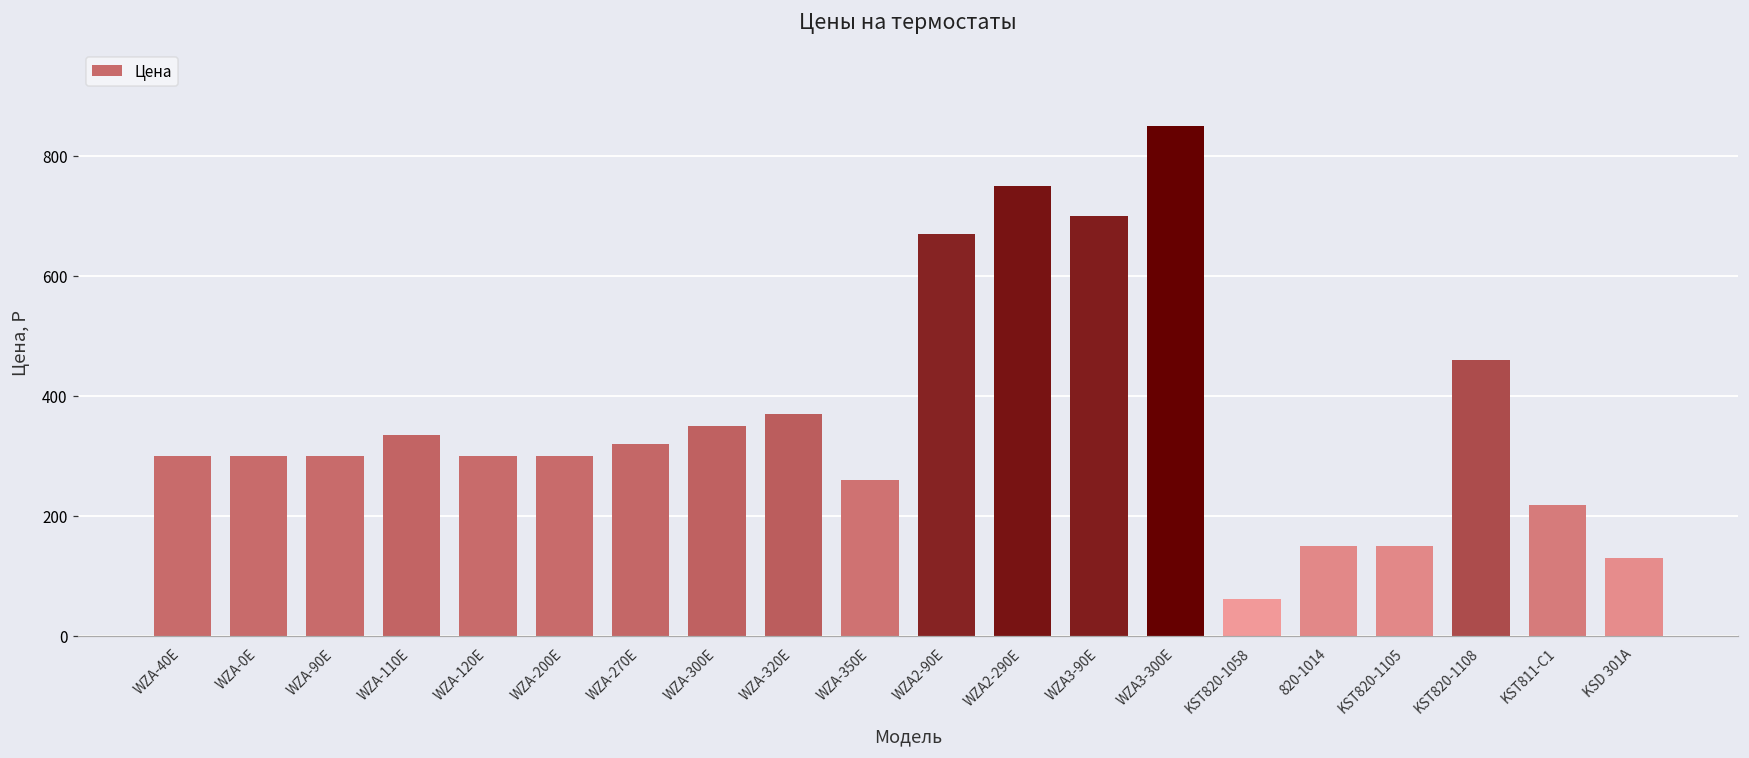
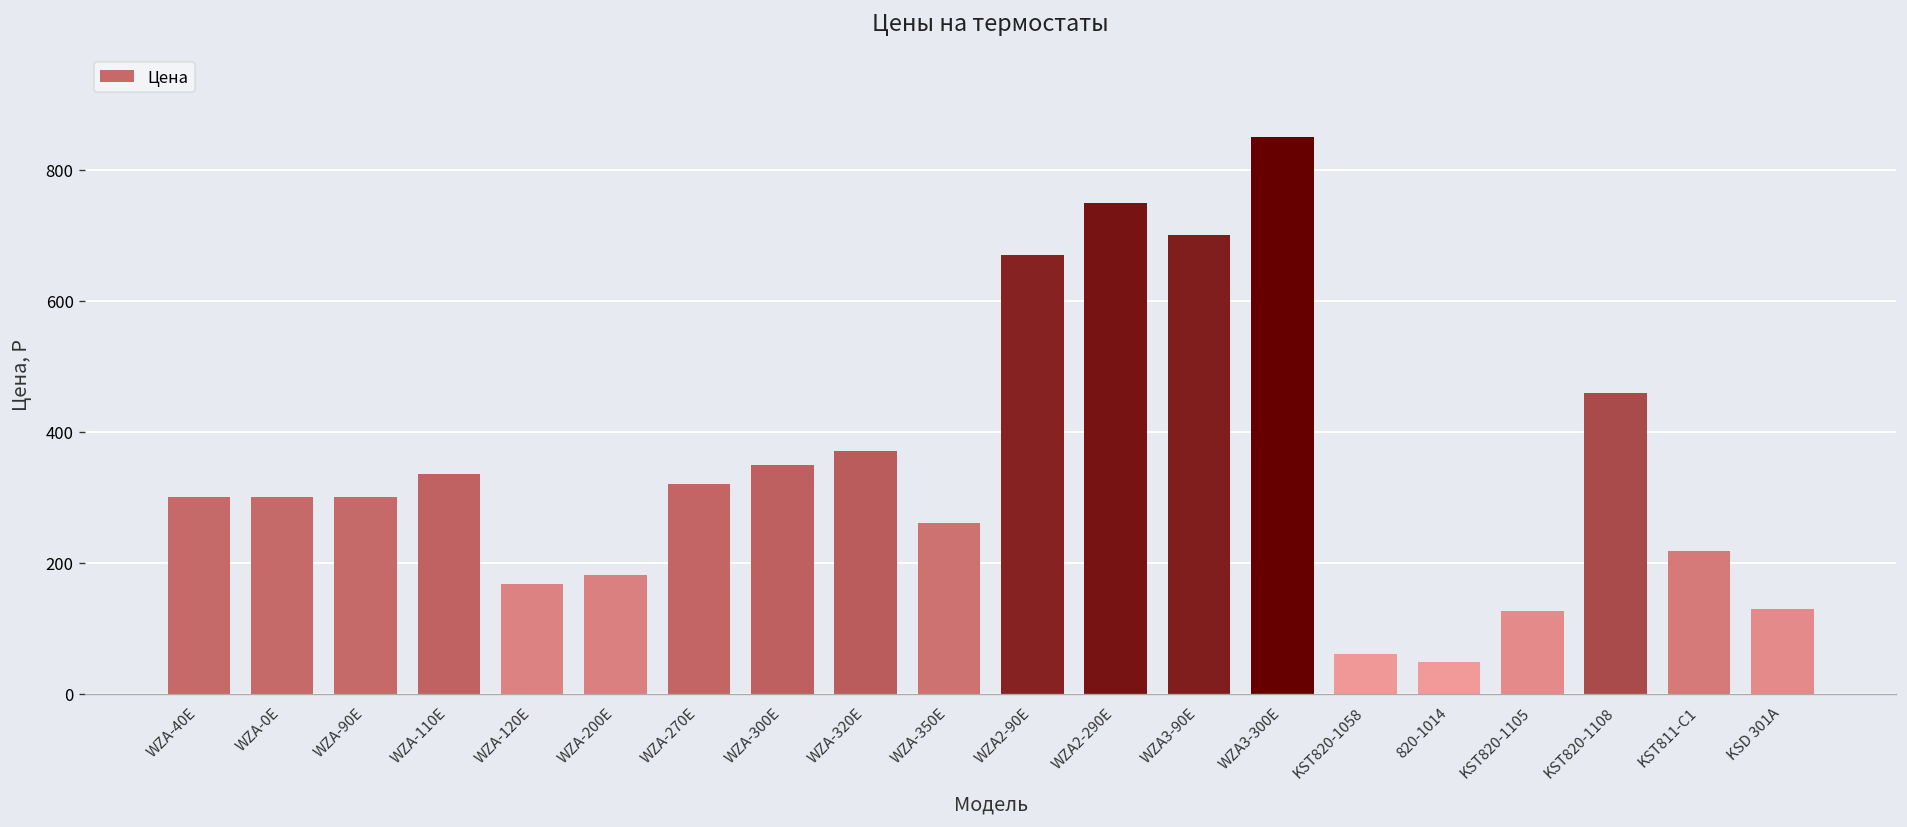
  {
    "WZA-40E": 300,
    "WZA-0E": 300,
    "WZA-90E": 300,
    "WZA-110E": 340,
-   "WZA-120E": 300,
-   "WZA-200E": 300,
+   "WZA-120E": 170,
+   "WZA-200E": 180,
    "WZA-270E": 320,
    "WZA-300E": 350,
    "WZA-320E": 370,
    "WZA-350E": 260,
    "WZA2-90E": 670,
    "WZA2-290E": 750,
    "WZA3-90E": 700,
    "WZA3-300E": 850,
    "KST820-1058": 60,
-   "820-1014": 150,
-   "KST820-1105": 150,
+   "820-1014": 50,
+   "KST820-1105": 130,
    "KST820-1108": 460,
    "KST811-C1": 220,
    "KSD 301A": 130
  }
